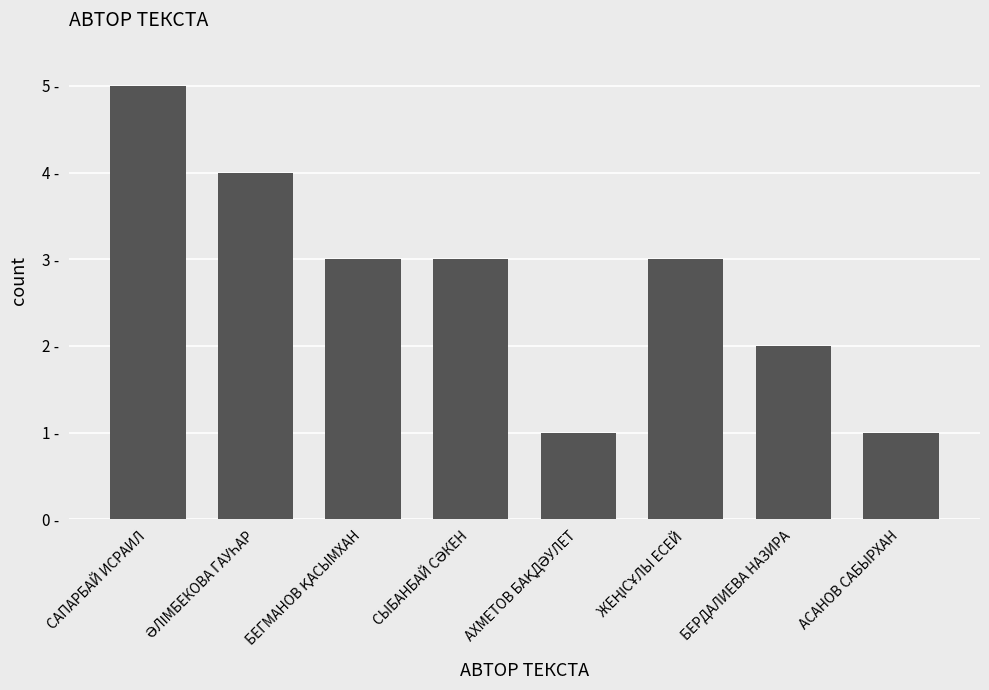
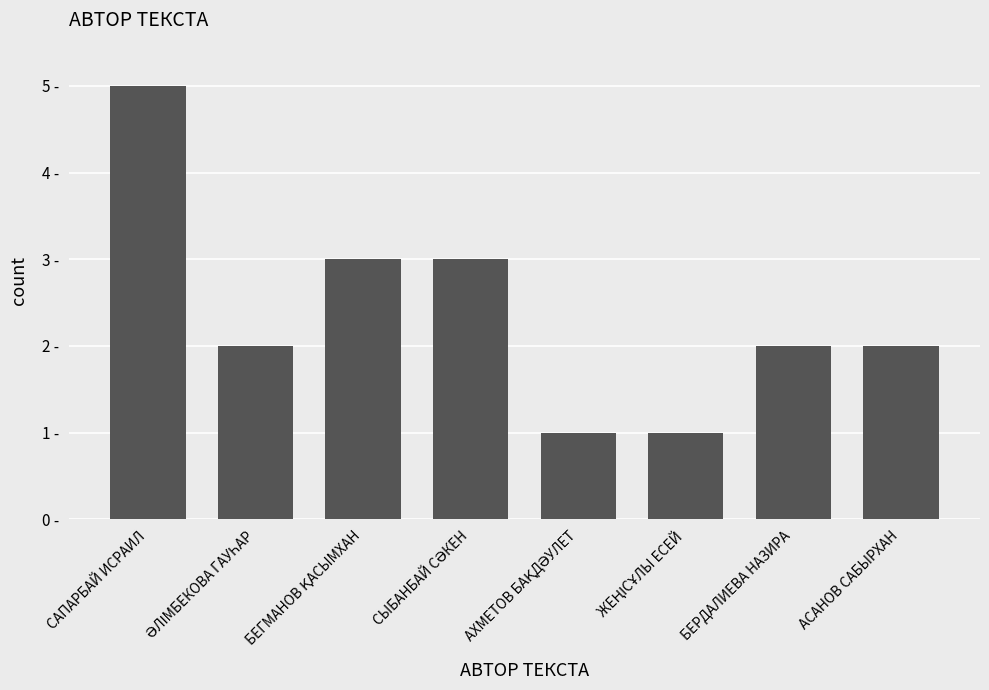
  {
    "САПАРБАЙ ИСРАИЛ": "5 -",
-   "ӘЛІМБЕКОВА ГАУҺАР": "4 -",
+   "ӘЛІМБЕКОВА ГАУҺАР": "2 -",
    "БЕГМАНОВ ҚАСЫМХАН": "3 -",
    "СЫБАНБАЙ СӘКЕН": "3 -",
    "АХМЕТОВ БАҚДӘУЛЕТ": "1 -",
-   "ЖЕҢІСҰЛЫ ЕСЕЙ": "3 -",
+   "ЖЕҢІСҰЛЫ ЕСЕЙ": "1 -",
    "БЕРДАЛИЕВА НАЗИРА": "2 -",
-   "АСАНОВ САБЫРХАН": "1 -"
+   "АСАНОВ САБЫРХАН": "2 -"
  }
